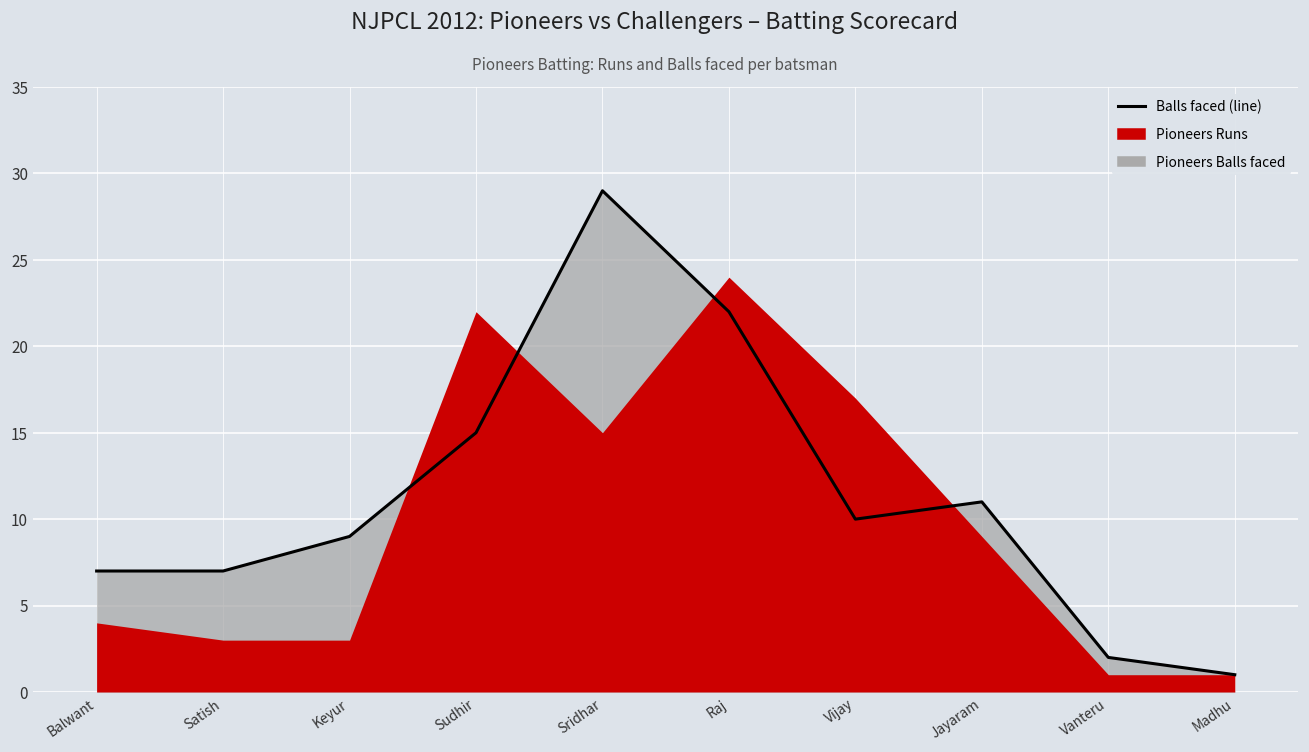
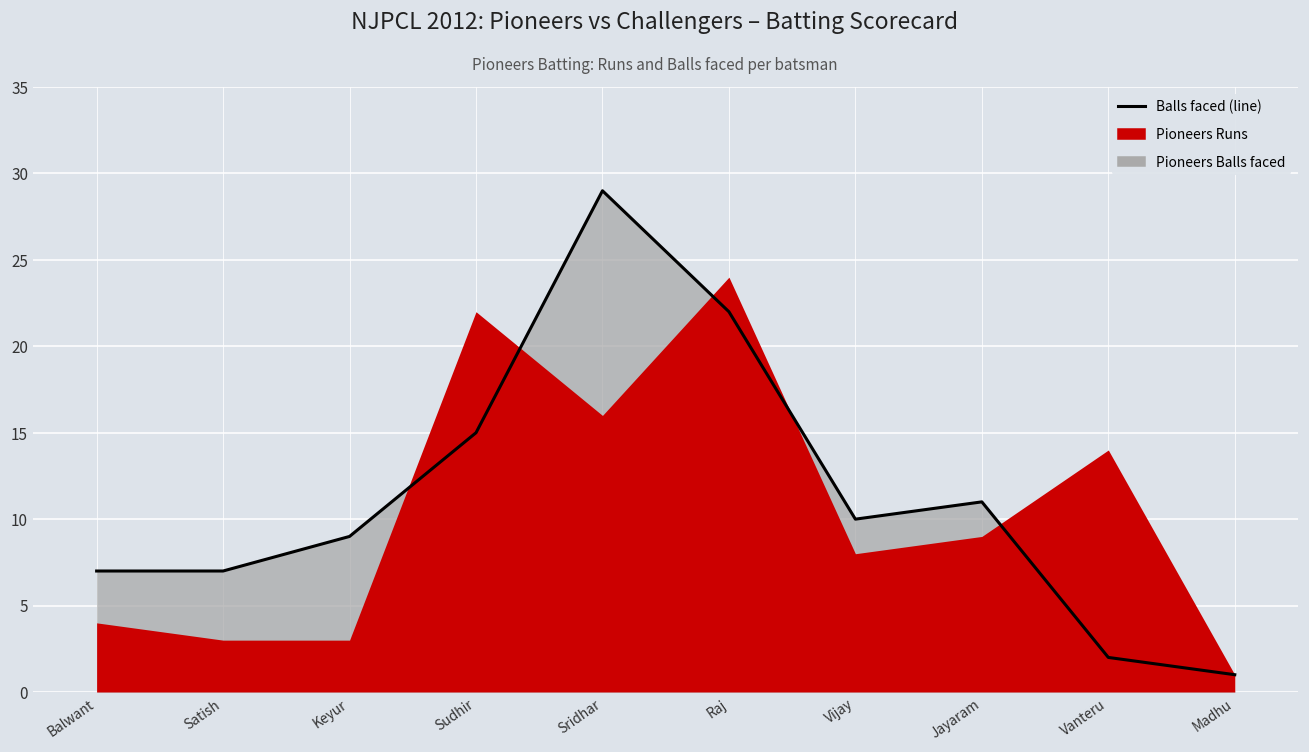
  {
    "Pioneers Runs": {
      "Balwant": 4,
      "Satish": 3,
      "Keyur": 3,
      "Sudhir": 22,
-     "Sridhar": 15,
+     "Sridhar": 16,
      "Raj": 24,
-     "Vijay": 17,
+     "Vijay": 8,
      "Jayaram": 9,
-     "Vanteru": 1
+     "Vanteru": 14
    }
  }
